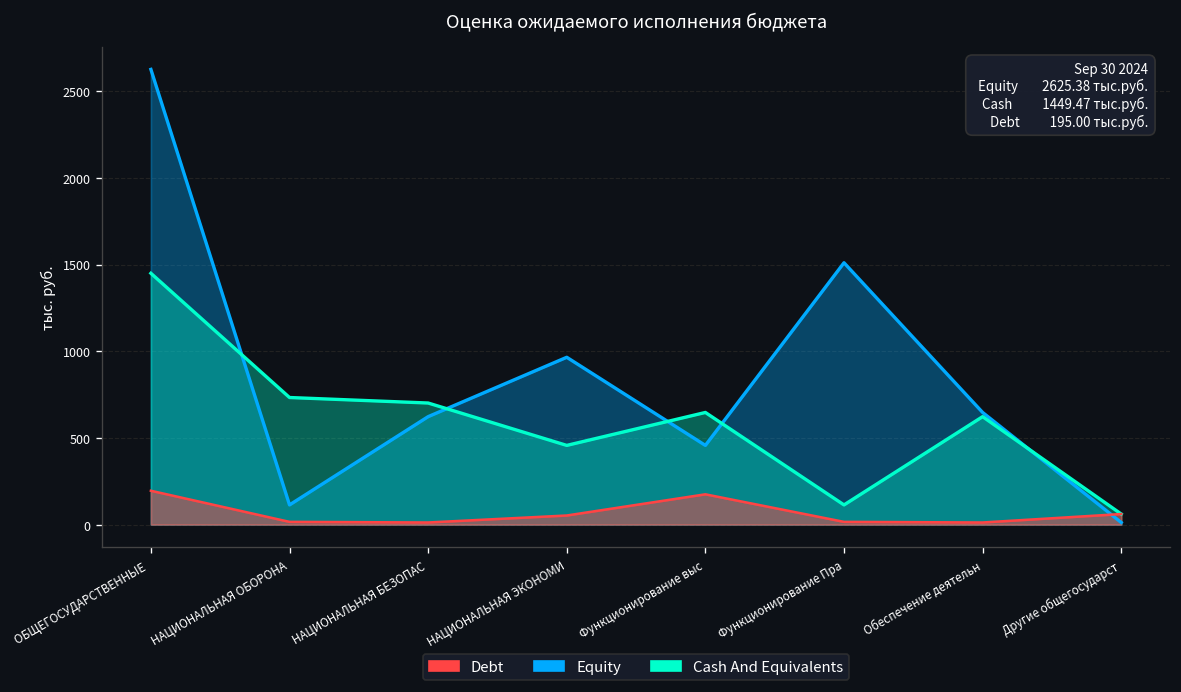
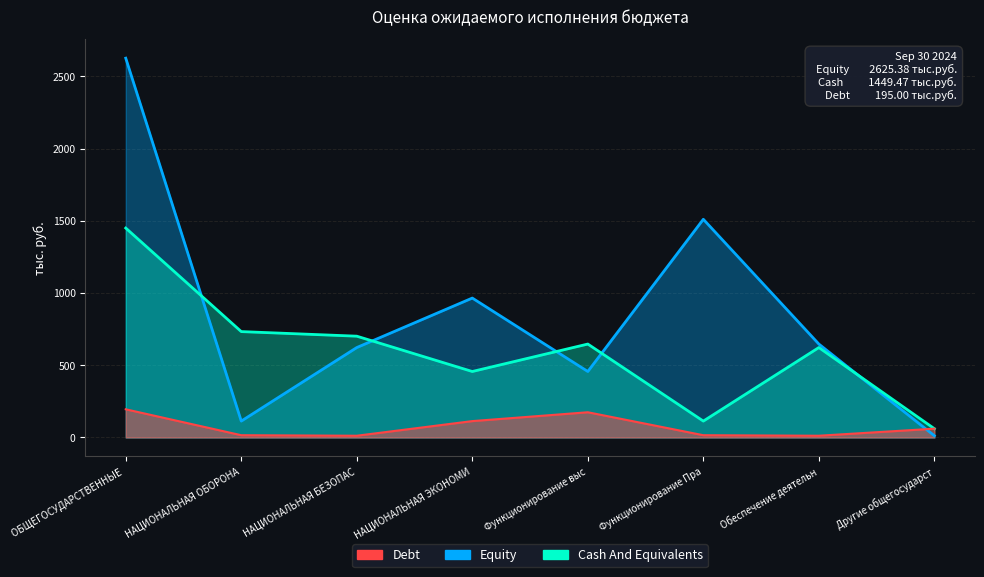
  {
    "Debt": {
      "ОБЩЕГОСУДАРСТВЕННЫЕ": 200,
      "НАЦИОНАЛЬНАЯ ОБОРОНА": 20,
      "НАЦИОНАЛЬНАЯ БЕЗОПАС": 10,
-     "НАЦИОНАЛЬНАЯ ЭКОНОМИ": 50,
+     "НАЦИОНАЛЬНАЯ ЭКОНОМИ": 110,
      "Функционирование выс": 170,
      "Функционирование Пра": 20,
      "Обеспечение деятельн": 10
    }
  }
